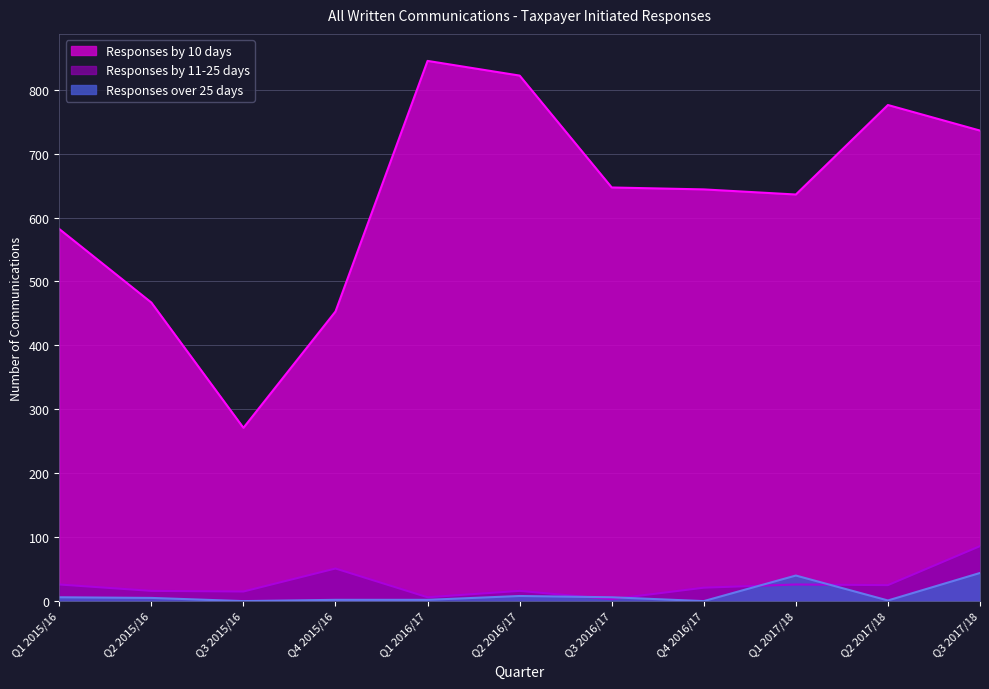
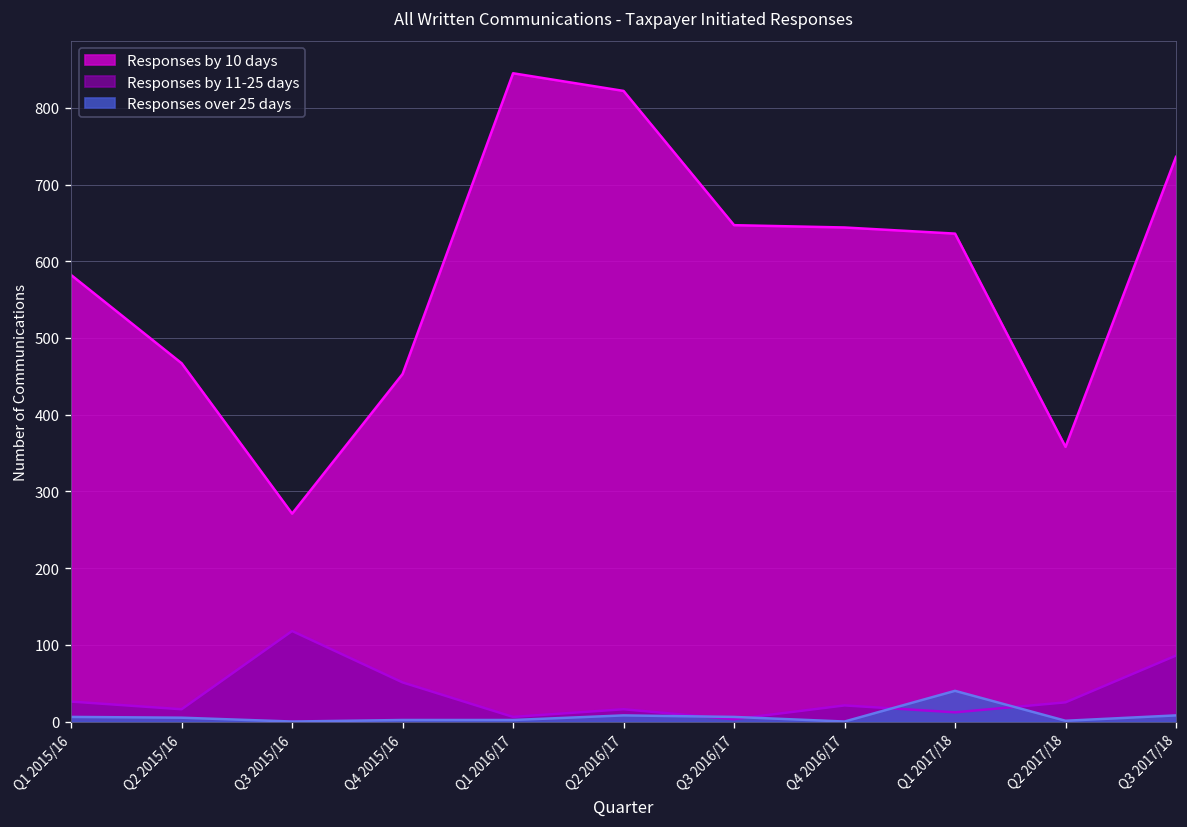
  {
    "Responses by 10 days": {
      "Q1 2015/16": 580,
      "Q2 2015/16": 470,
      "Q3 2015/16": 270,
      "Q4 2015/16": 450,
      "Q1 2016/17": 850,
      "Q2 2016/17": 820,
      "Q3 2016/17": 650,
      "Q4 2016/17": 640,
      "Q1 2017/18": 640,
-     "Q2 2017/18": 780,
+     "Q2 2017/18": 360,
      "Q3 2017/18": 740
    },
    "Responses by 11-25 days": {
      "Q1 2015/16": 30,
      "Q2 2015/16": 20,
-     "Q3 2015/16": 20,
+     "Q3 2015/16": 120,
      "Q4 2015/16": 50,
      "Q2 2016/17": 20,
      "Q4 2016/17": 20,
-     "Q1 2017/18": 30,
+     "Q1 2017/18": 10,
      "Q2 2017/18": 30,
      "Q3 2017/18": 90
    },
    "Responses over 25 days": {
      "Q1 2015/16": 10,
      "Q2 2015/16": 10,
      "Q3 2015/16": 0,
      "Q4 2015/16": 0,
      "Q2 2016/17": 10,
      "Q4 2016/17": 0,
      "Q1 2017/18": 40,
      "Q2 2017/18": 0,
-     "Q3 2017/18": 40
+     "Q3 2017/18": 10
    }
  }
